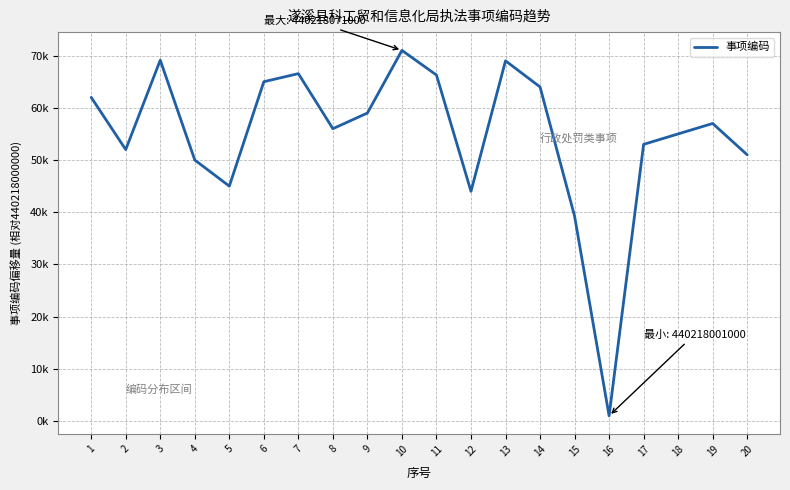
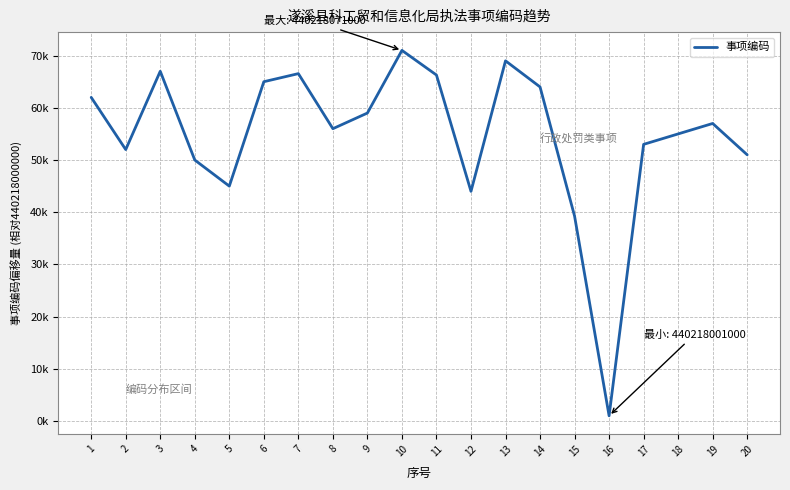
  {
    "1": 62000,
    "2": 52000,
-   "3": 69000,
+   "3": 67000,
    "4": 50000,
    "5": 45000,
    "6": 65000,
    "7": 67000,
    "8": 56000,
    "9": 59000,
    "11": 66000,
    "12": 44000,
    "13": 69000,
    "14": 64000,
    "15": 39000,
    "17": 53000,
    "18": 55000,
    "19": 57000,
    "20": 51000
  }
